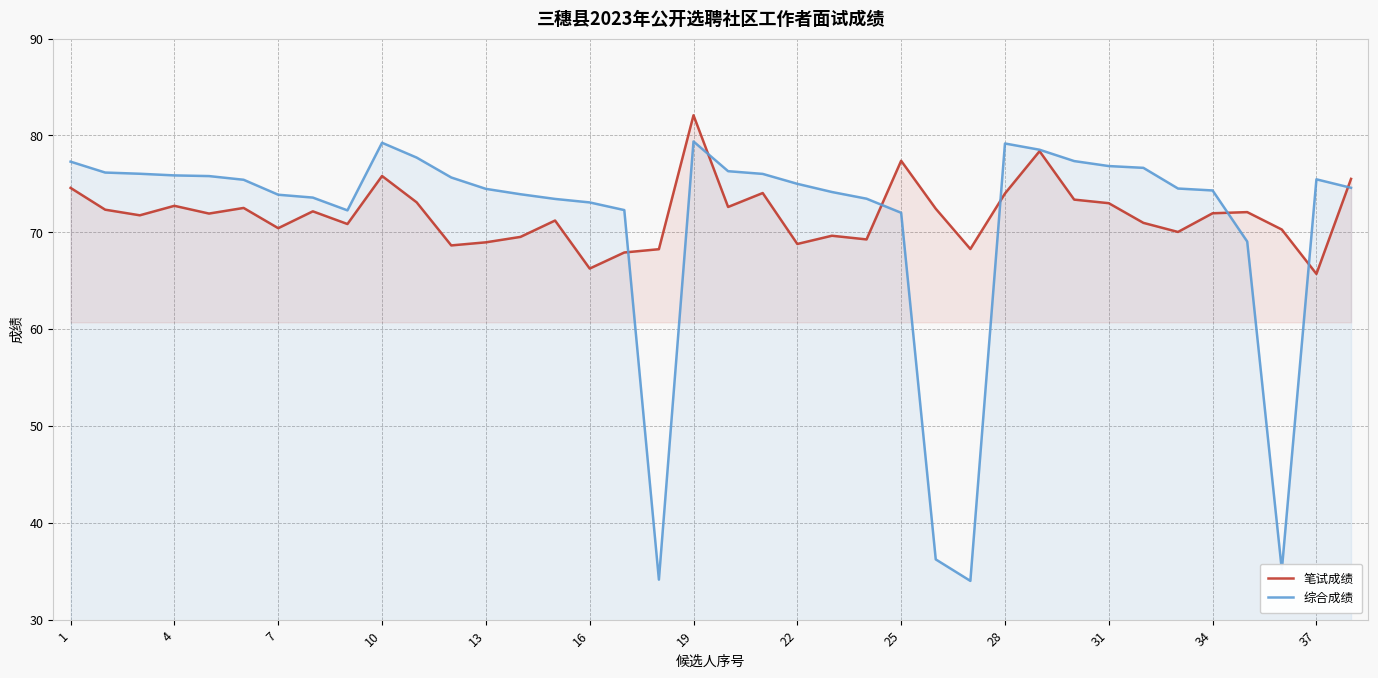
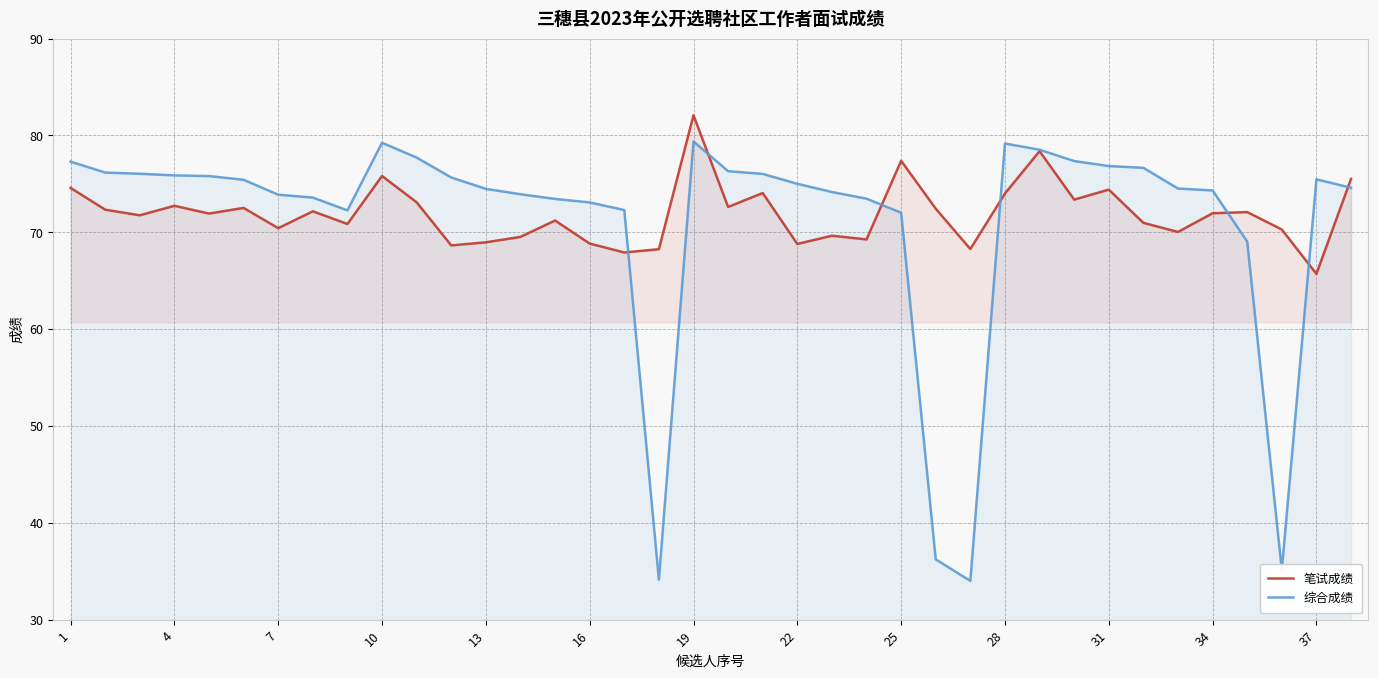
  {
    "笔试成绩": {
      "1": 75,
      "4": 73,
      "7": 70,
      "10": 76,
      "13": 69,
-     "16": 66,
+     "16": 69,
      "19": 82,
      "22": 69,
      "25": 77,
      "28": 74,
-     "31": 73,
+     "31": 74,
      "34": 72,
      "37": 66
    },
    "综合成绩": {
      "1": 77,
      "4": 76,
      "7": 74,
      "10": 79,
      "13": 74,
      "16": 73,
      "19": 79,
      "22": 75,
      "25": 72,
      "28": 79,
      "31": 77,
      "34": 74,
      "37": 75
    }
  }
